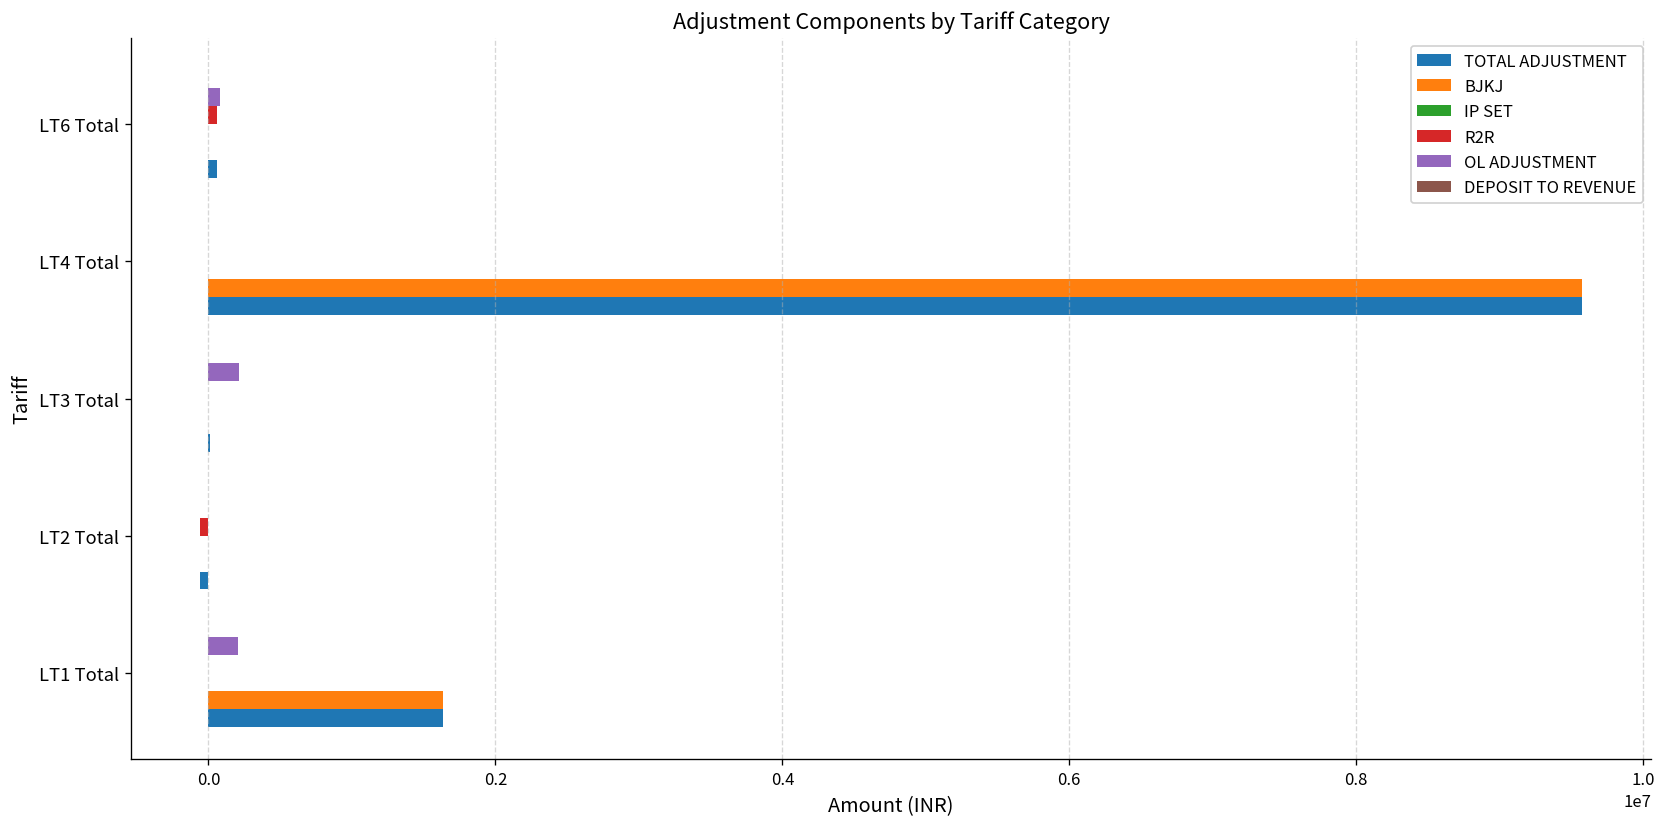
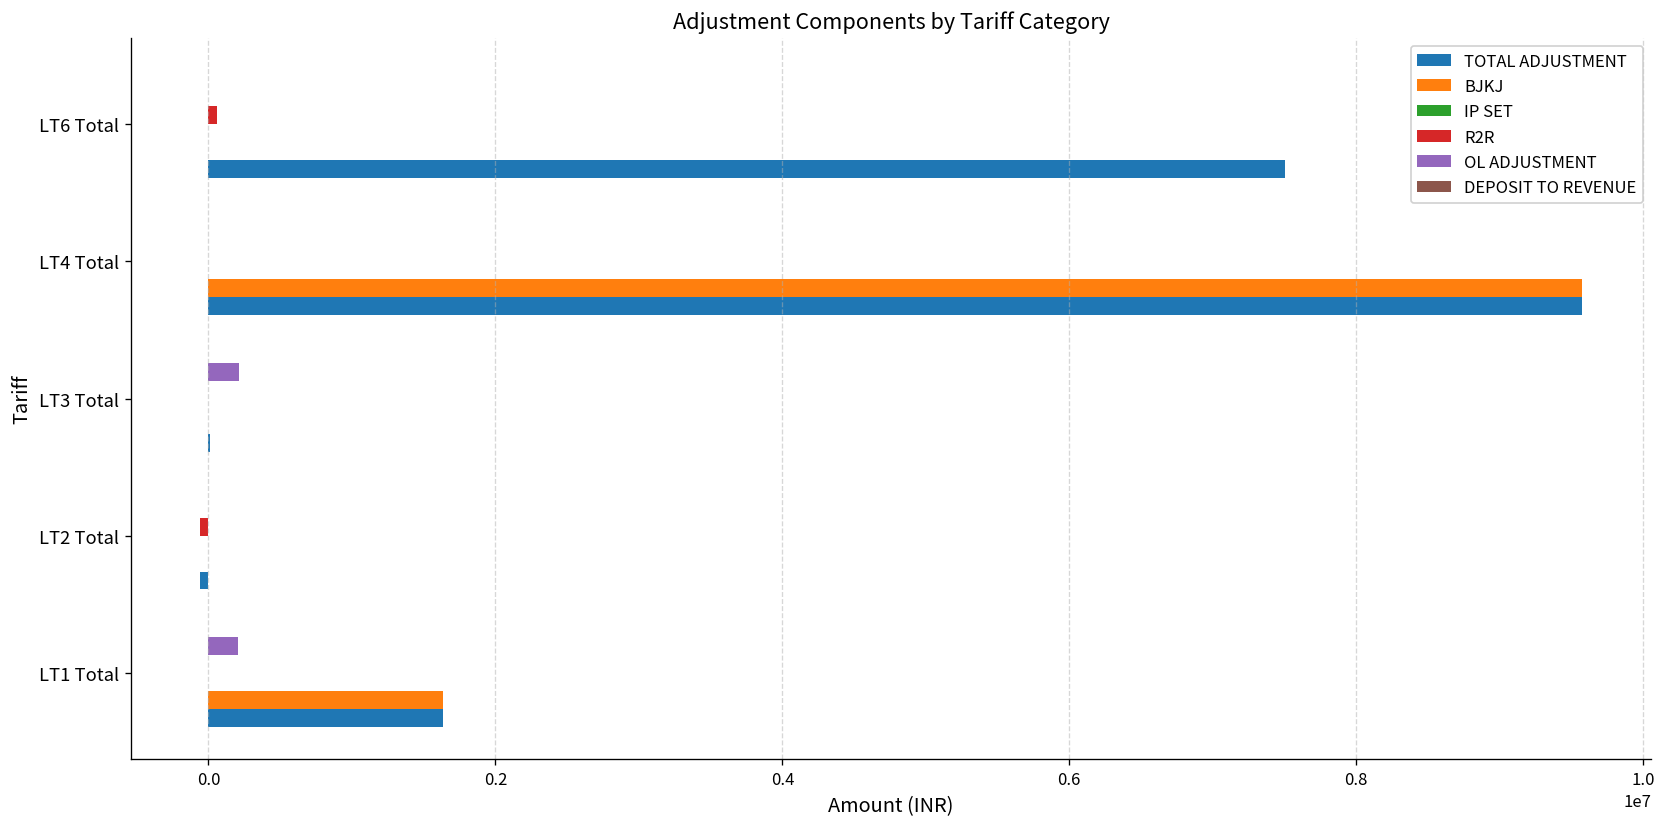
  {
    "TOTAL ADJUSTMENT": {
-     "LT6 Total": 60000,
+     "LT6 Total": 7500000,
      "LT4 Total": 9570000,
      "LT2 Total": -60000,
      "LT1 Total": 1640000
    },
    "BJKJ": {
      "LT6 Total": 0,
      "LT4 Total": 9570000,
      "LT3 Total": 0,
      "LT2 Total": 0,
      "LT1 Total": 1640000
    },
    "IP SET": {
      "LT6 Total": 0,
      "LT4 Total": 0,
      "LT3 Total": 0,
      "LT2 Total": 0,
      "LT1 Total": 0
    },
    "R2R": {
      "LT6 Total": 60000,
      "LT4 Total": 0,
      "LT3 Total": 0,
      "LT2 Total": -60000,
      "LT1 Total": 0
    },
    "OL ADJUSTMENT": {
-     "LT6 Total": 80000,
+     "LT6 Total": 0,
      "LT4 Total": 0,
      "LT3 Total": 210000,
      "LT2 Total": 0,
      "LT1 Total": 200000
    },
    "DEPOSIT TO REVENUE": {
      "LT6 Total": 0,
      "LT4 Total": 0,
      "LT3 Total": 0,
      "LT2 Total": 0,
      "LT1 Total": 0
    }
  }
